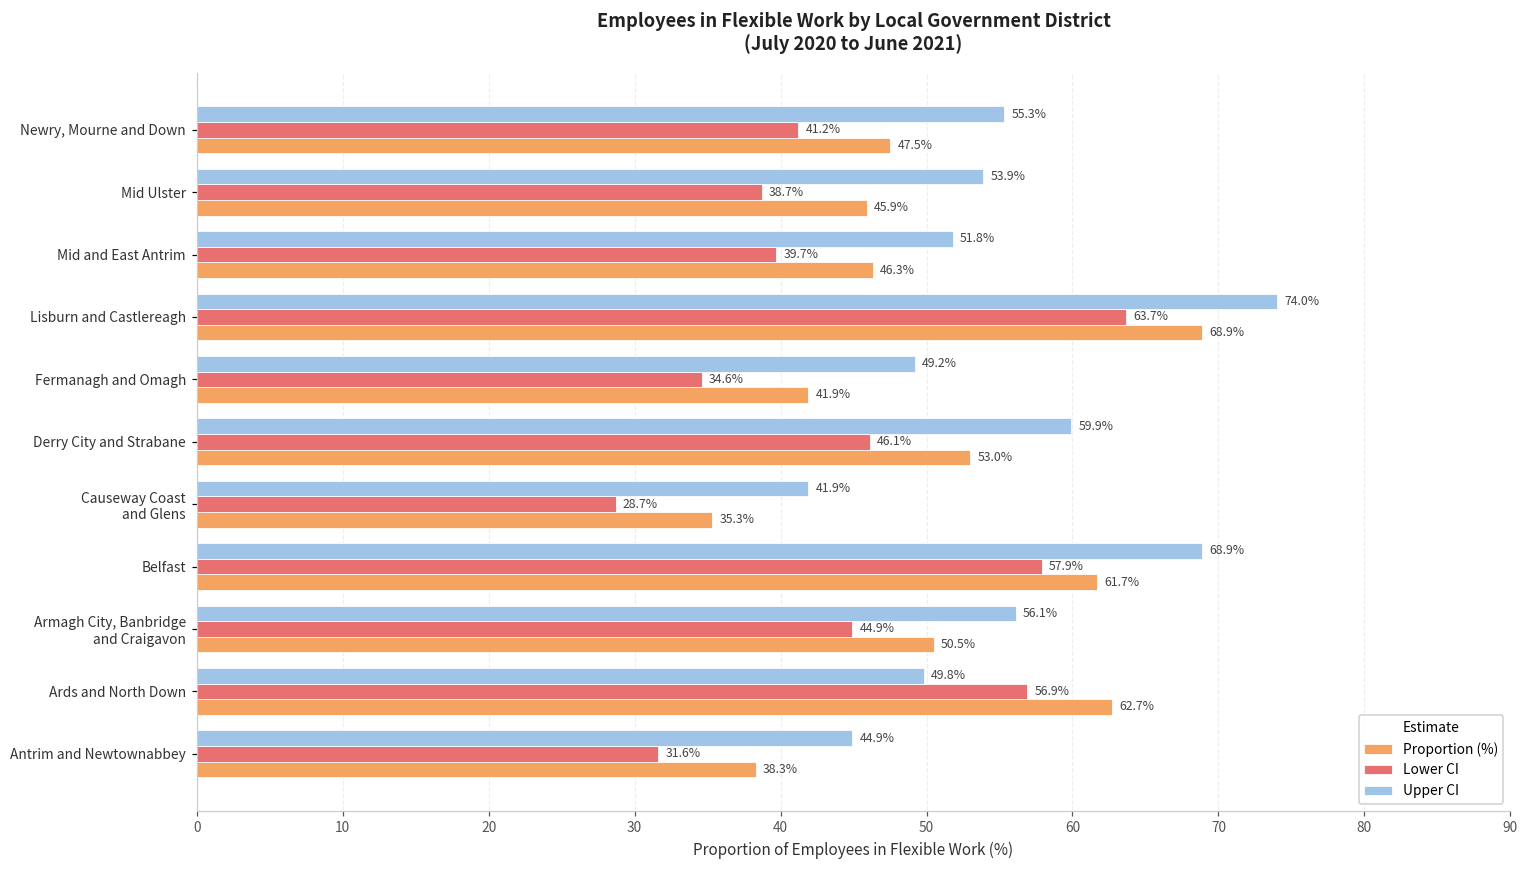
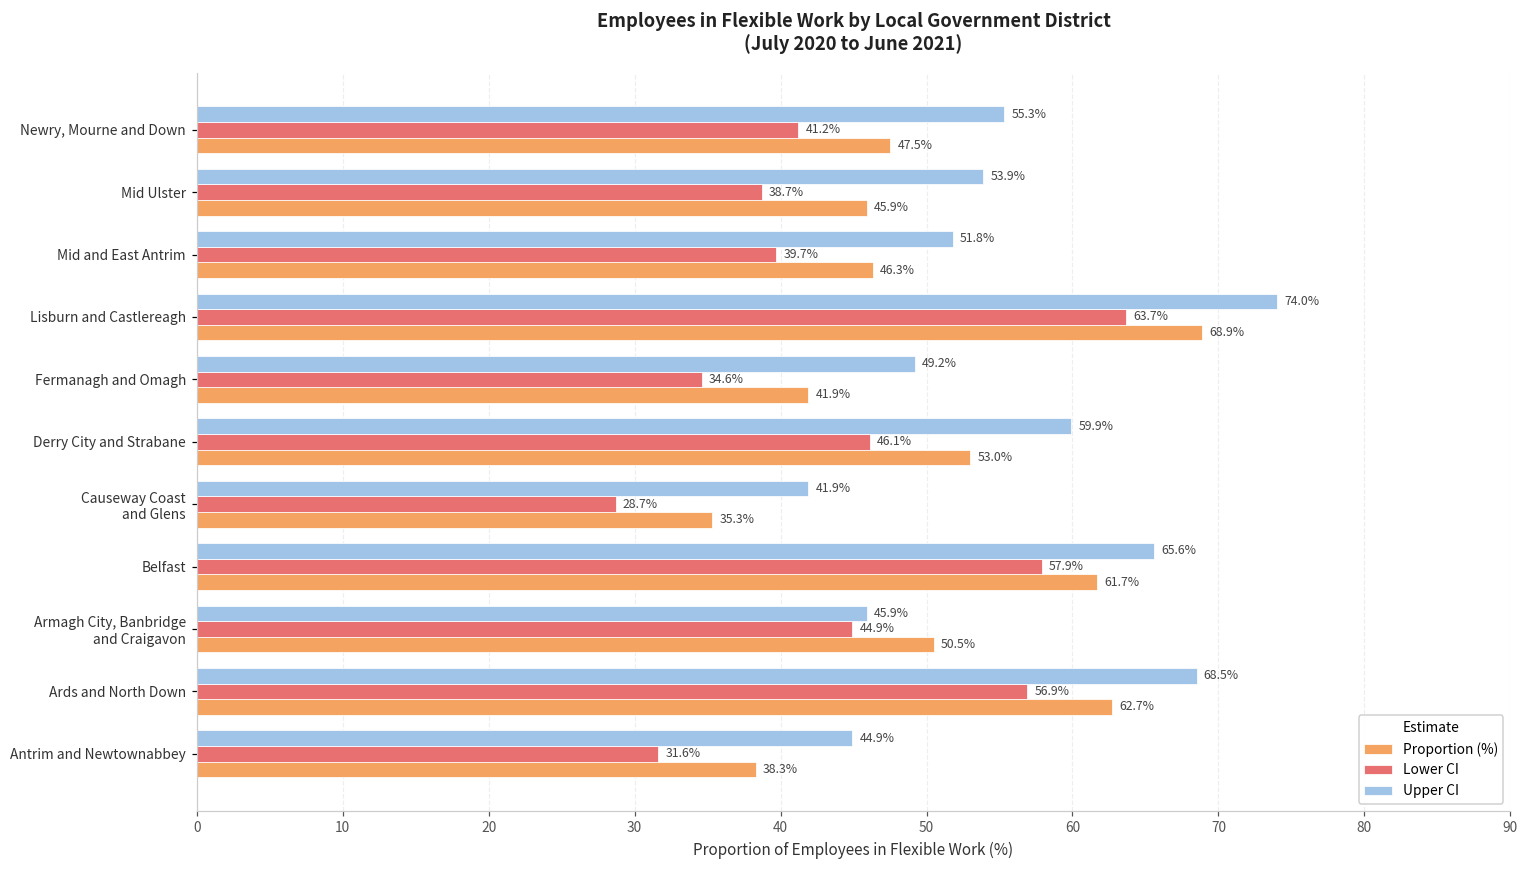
  {
    "Upper CI": {
      "Newry, Mourne and Down": "55.3%",
      "Mid Ulster": "53.9%",
      "Mid and East Antrim": "51.8%",
      "Lisburn and Castlereagh": "74.0%",
      "Fermanagh and Omagh": "49.2%",
      "Derry City and Strabane": "59.9%",
      "Causeway Coast and Glens": "41.9%",
-     "Belfast": "68.9%",
-     "Armagh City, Banbridge and Craigavon": "56.1%",
-     "Ards and North Down": "49.8%",
+     "Belfast": "65.6%",
+     "Armagh City, Banbridge and Craigavon": "45.9%",
+     "Ards and North Down": "68.5%",
      "Antrim and Newtownabbey": "44.9%"
    }
  }
